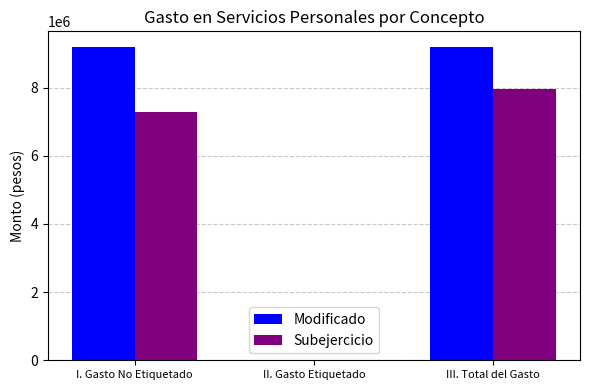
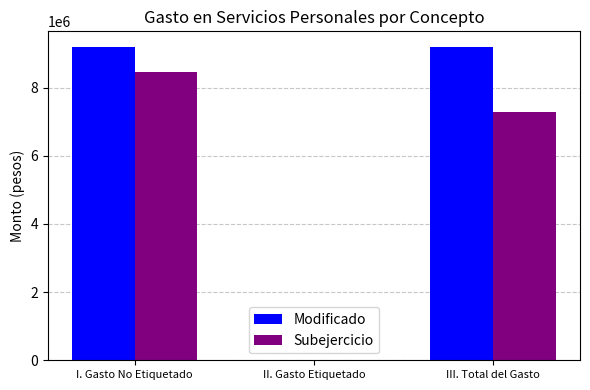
  {
    "Modificado": {
      "I. Gasto No Etiquetado": 9200000,
      "II. Gasto Etiquetado": 0,
      "III. Total del Gasto": 9200000
    },
    "Subejercicio": {
-     "I. Gasto No Etiquetado": 7300000,
+     "I. Gasto No Etiquetado": 8500000,
      "II. Gasto Etiquetado": 0,
-     "III. Total del Gasto": 8000000
+     "III. Total del Gasto": 7300000
    }
  }
